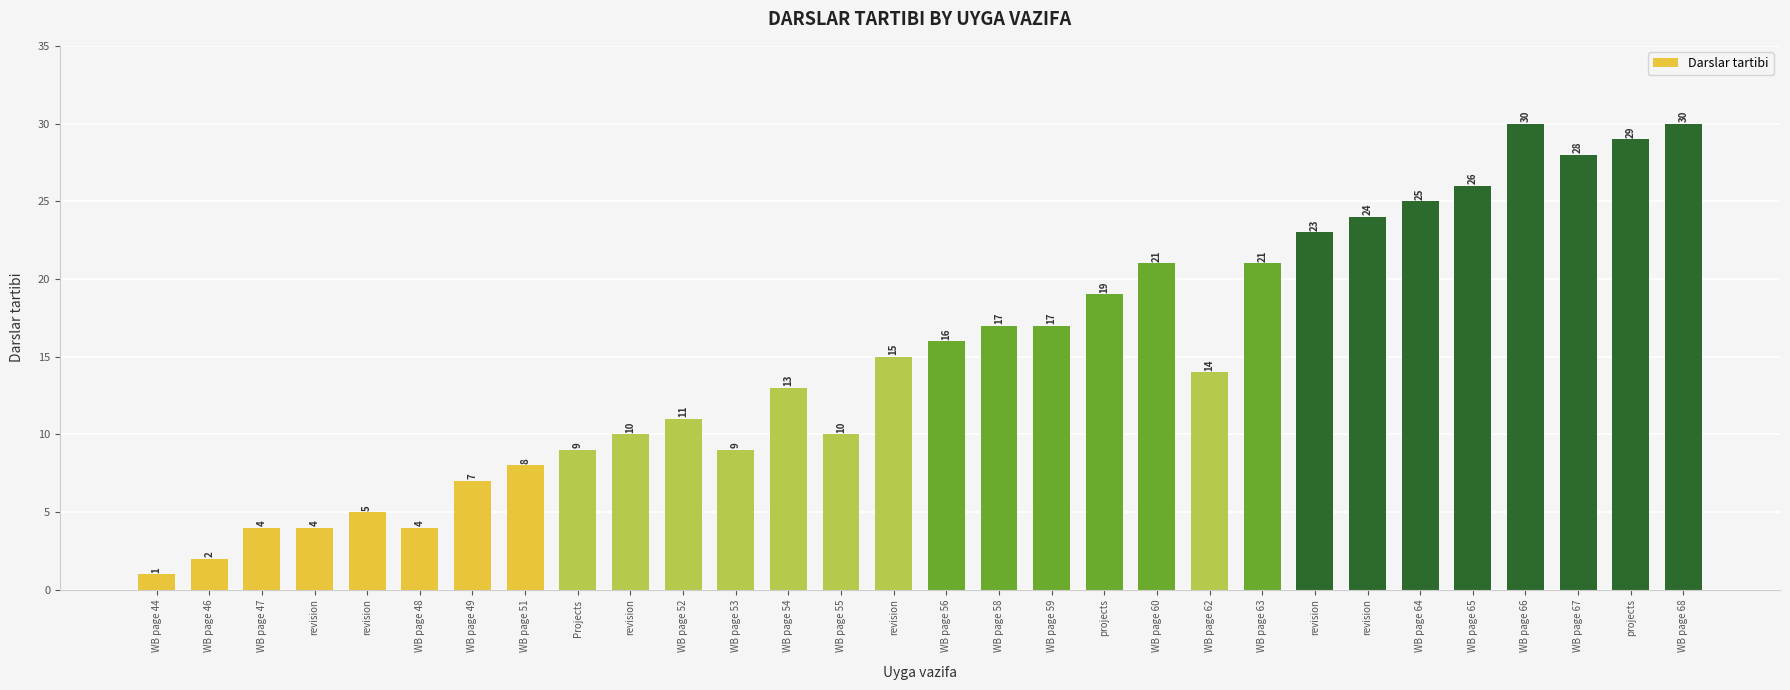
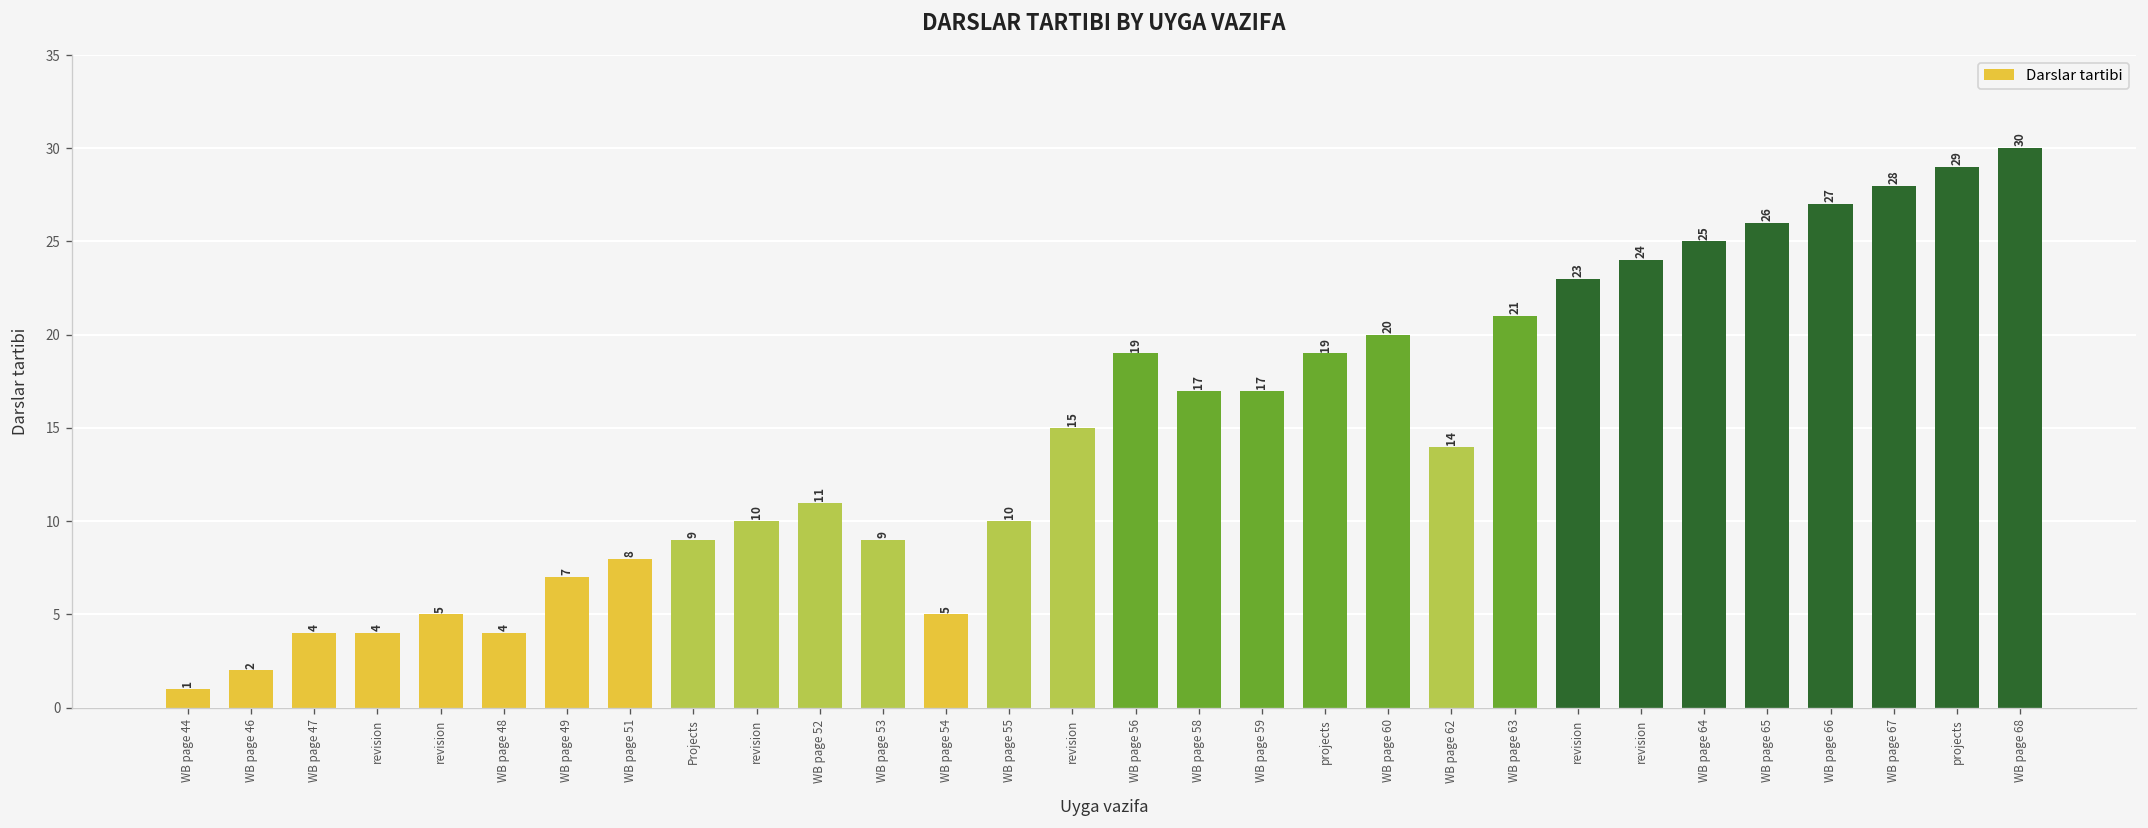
  {
    "WB page 44": 1,
    "WB page 46": 2,
    "WB page 47": 4,
    "WB page 48": 4,
    "WB page 49": 7,
    "WB page 51": 8,
    "Projects": 9,
    "WB page 52": 11,
    "WB page 53": 9,
-   "WB page 54": 13,
+   "WB page 54": 5,
    "WB page 55": 10,
-   "WB page 56": 16,
+   "WB page 56": 19,
    "WB page 58": 17,
    "WB page 59": 17,
-   "WB page 60": 21,
+   "WB page 60": 20,
    "WB page 62": 14,
    "WB page 63": 21,
    "WB page 64": 25,
    "WB page 65": 26,
-   "WB page 66": 30,
+   "WB page 66": 27,
    "WB page 67": 28,
    "WB page 68": 30
  }
